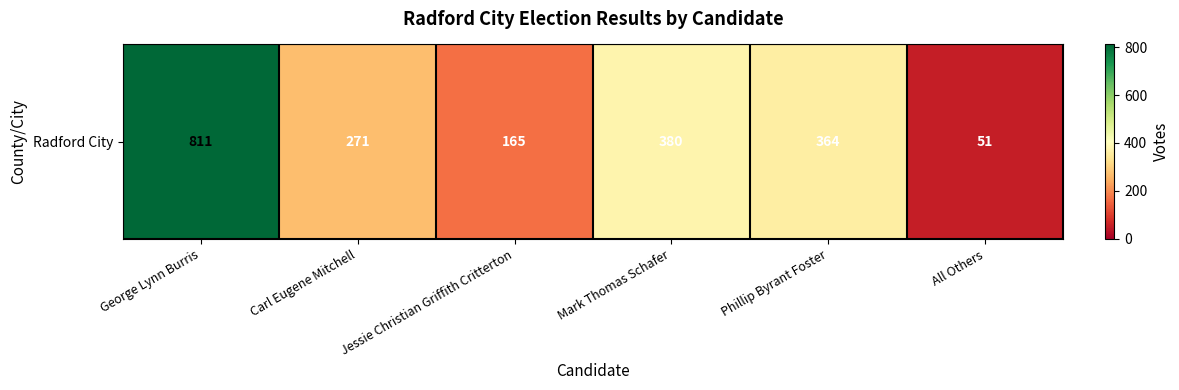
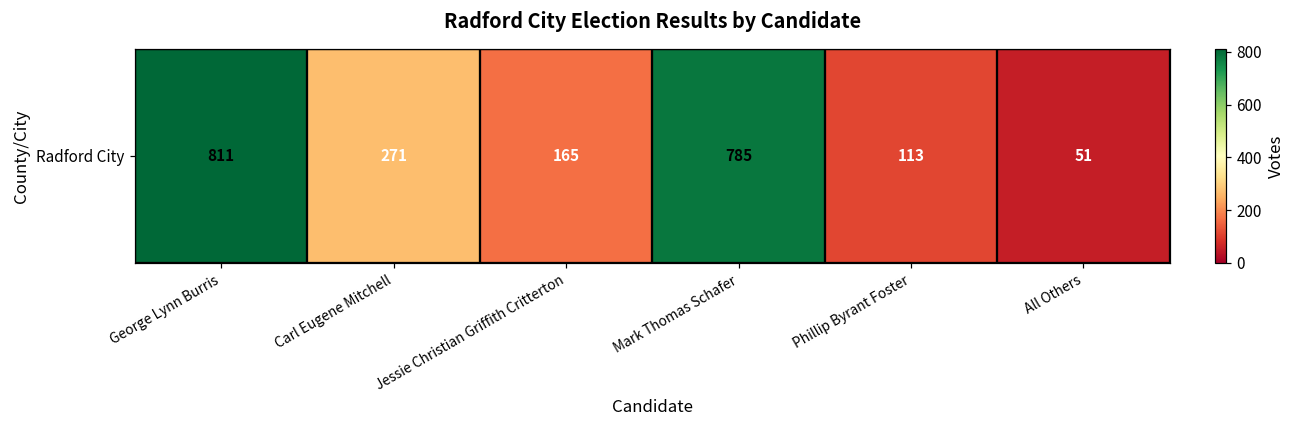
  {
    "Radford City": {
      "George Lynn Burris": 811,
      "Carl Eugene Mitchell": 271,
      "Jessie Christian Griffith Critterton": 165,
-     "Mark Thomas Schafer": 380,
-     "Phillip Byrant Foster": 364,
+     "Mark Thomas Schafer": 785,
+     "Phillip Byrant Foster": 113,
      "All Others": 51
    }
  }
